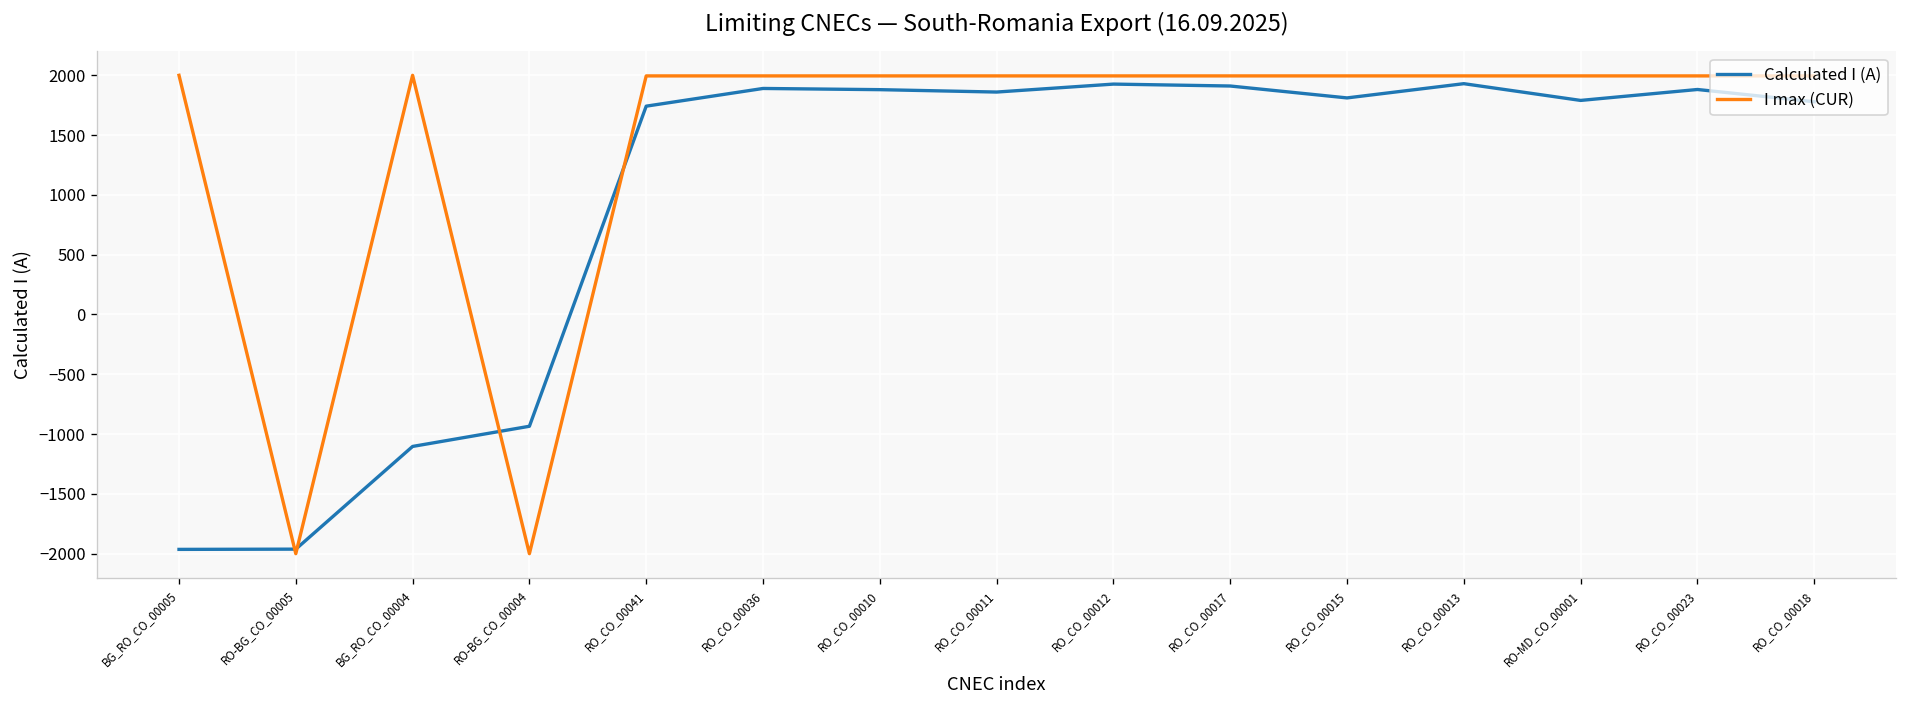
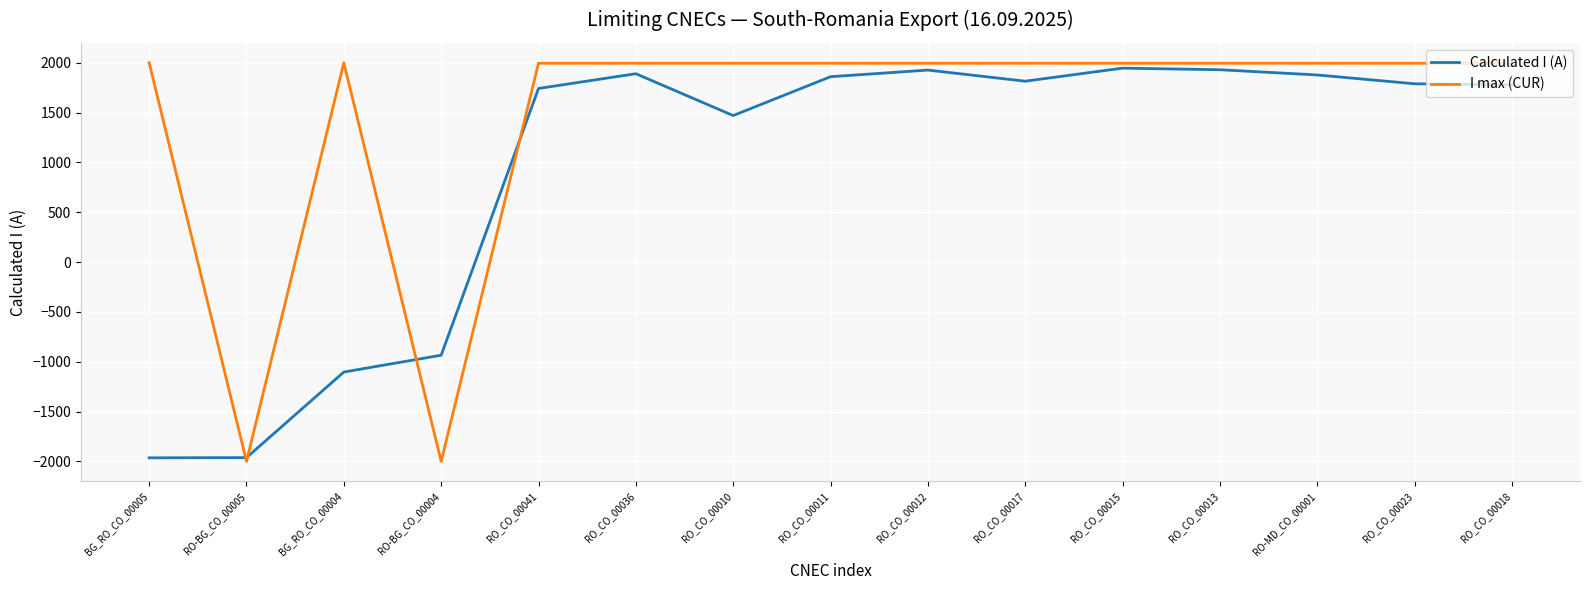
  {
    "Calculated I (A)": {
      "BG_RO_CO_00005": -2000,
      "RO-BG_CO_00005": -2000,
      "BG_RO_CO_00004": -1100,
      "RO-BG_CO_00004": -900,
      "RO_CO_00041": 1700,
      "RO_CO_00036": 1900,
-     "RO_CO_00010": 1900,
+     "RO_CO_00010": 1500,
      "RO_CO_00011": 1900,
      "RO_CO_00012": 1900,
-     "RO_CO_00017": 1900,
-     "RO_CO_00015": 1800,
+     "RO_CO_00017": 1800,
+     "RO_CO_00015": 1900,
      "RO_CO_00013": 1900,
-     "RO-MD_CO_00001": 1800,
-     "RO_CO_00023": 1900
+     "RO-MD_CO_00001": 1900,
+     "RO_CO_00023": 1800
    },
    "I max (CUR)": {
      "BG_RO_CO_00005": 2000,
      "RO-BG_CO_00005": -2000,
      "BG_RO_CO_00004": 2000,
      "RO-BG_CO_00004": -2000,
      "RO_CO_00041": 2000,
      "RO_CO_00036": 2000,
      "RO_CO_00010": 2000,
      "RO_CO_00011": 2000,
      "RO_CO_00012": 2000,
      "RO_CO_00017": 2000,
      "RO_CO_00015": 2000,
      "RO_CO_00013": 2000,
      "RO-MD_CO_00001": 2000,
      "RO_CO_00023": 2000
    }
  }
